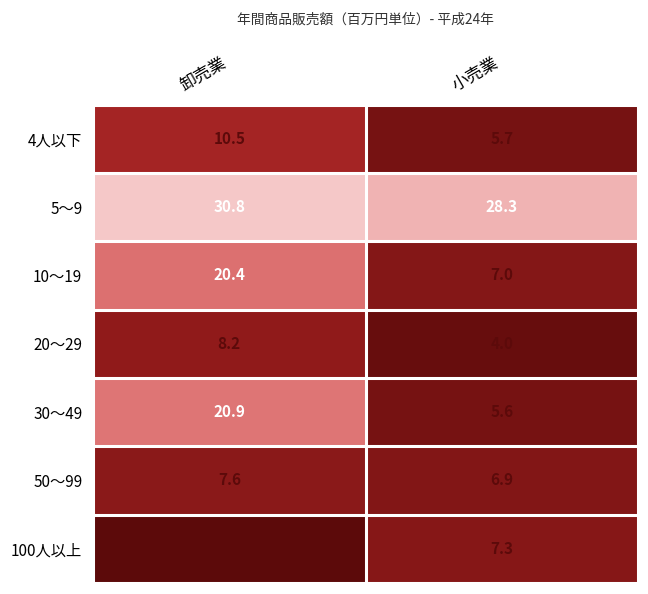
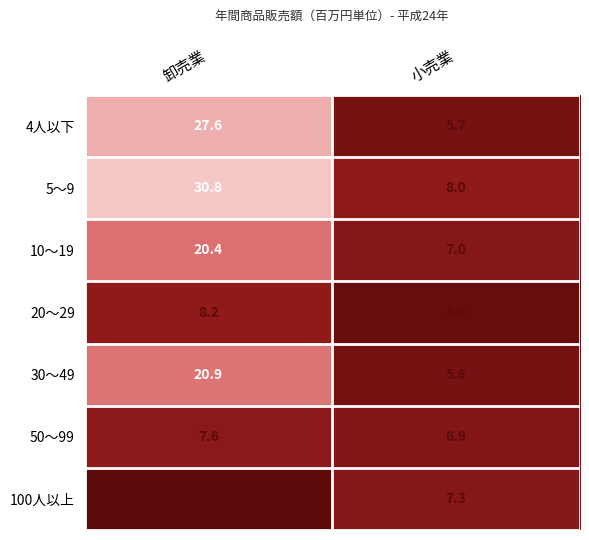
  {
    "4人以下": {
-     "卸売業": 10.5
+     "卸売業": 27.6
    },
    "5～9": {
      "卸売業": 30.8,
-     "小売業": 28.3
+     "小売業": 8.0
    },
    "10～19": {
      "卸売業": 20.4
    },
    "20～29": {
      "卸売業": 8.2
    },
    "30～49": {
      "卸売業": 20.9
    }
  }
